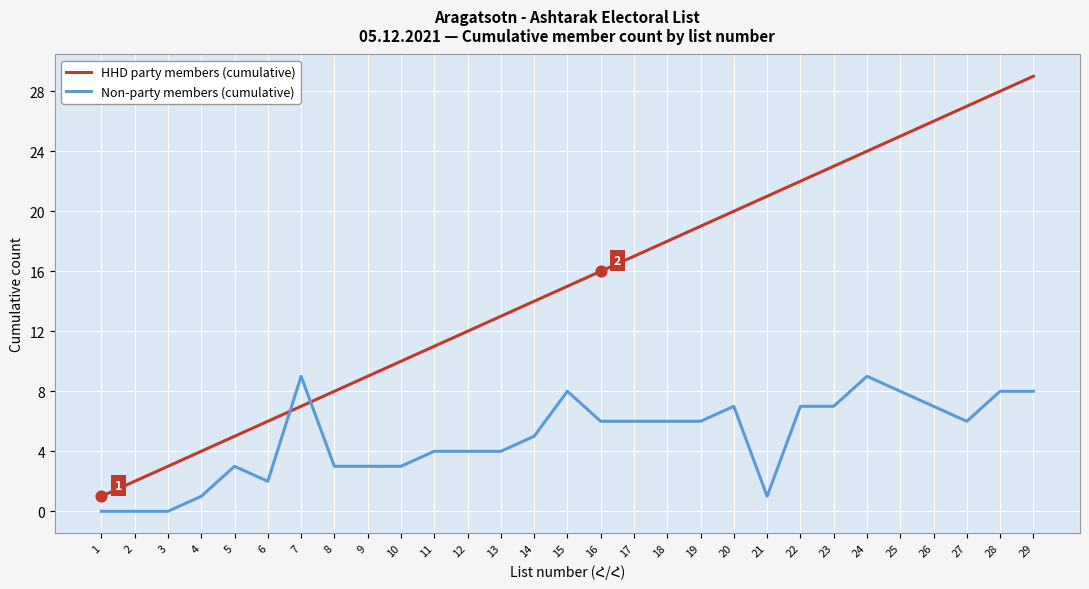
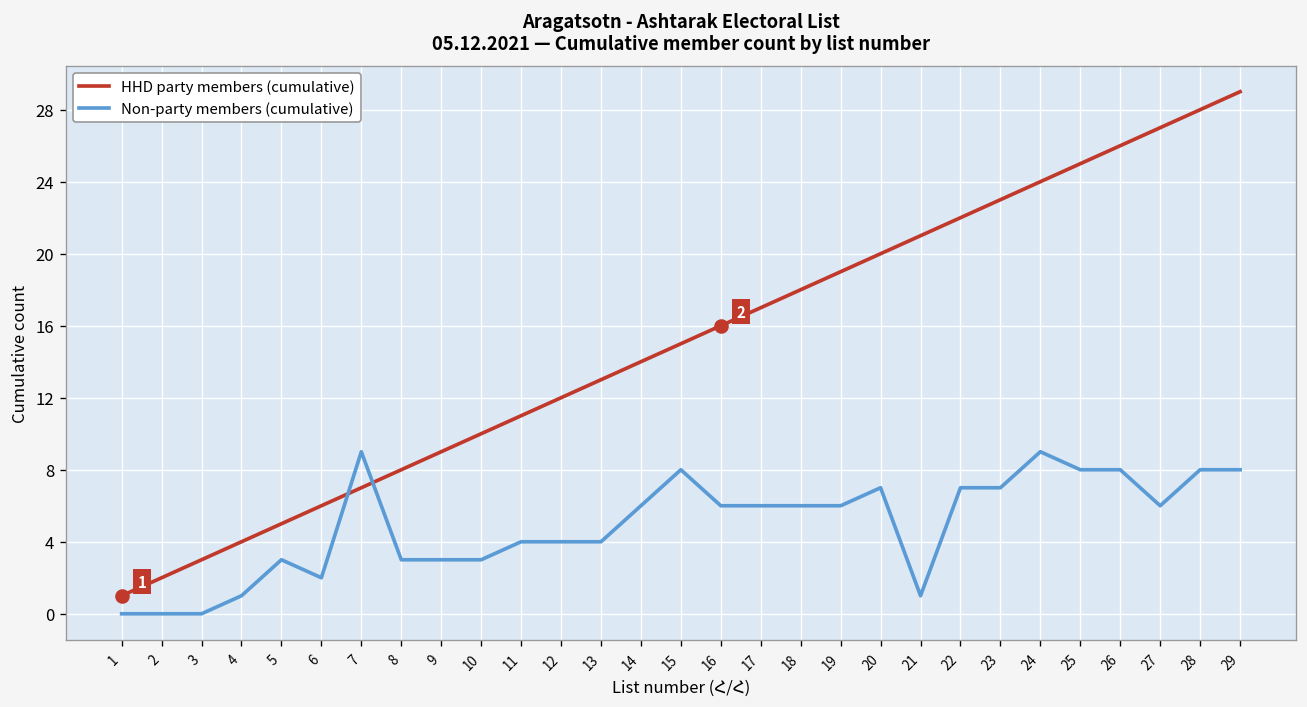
  {
    "Non-party members (cumulative)": {
      "1": 0,
      "2": 0,
      "3": 0,
      "4": 1,
      "5": 3,
      "6": 2,
      "7": 9,
      "8": 3,
      "9": 3,
      "10": 3,
      "11": 4,
      "12": 4,
      "13": 4,
-     "14": 5,
+     "14": 6,
      "15": 8,
      "16": 6,
      "17": 6,
      "18": 6,
      "19": 6,
      "20": 7,
      "21": 1,
      "22": 7,
      "23": 7,
      "24": 9,
      "25": 8,
-     "26": 7,
+     "26": 8,
      "27": 6,
      "28": 8,
      "29": 8
    }
  }
